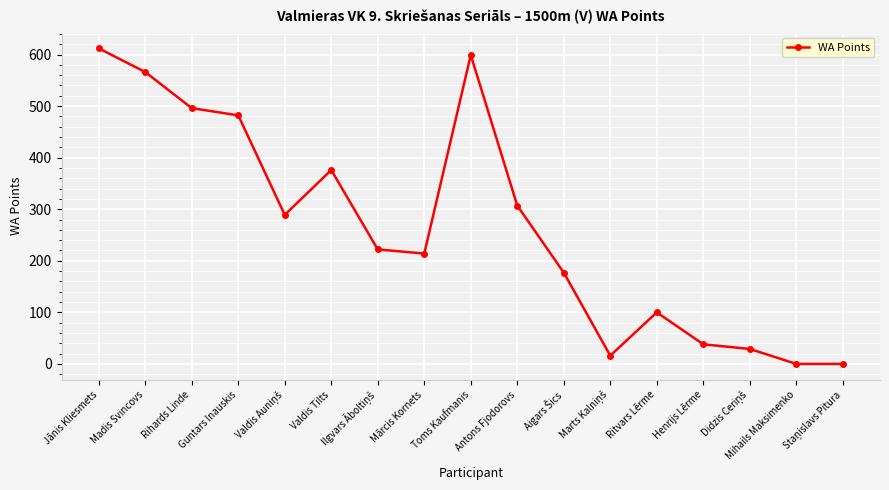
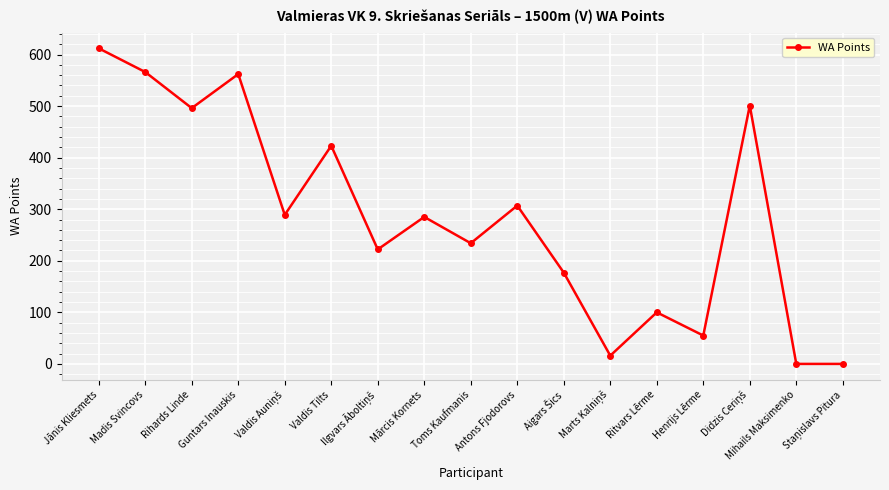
  {
    "Jānis Kliesmets": 610,
    "Madis Svincovs": 570,
    "Rihards Linde": 500,
-   "Guntars Inauskis": 480,
+   "Guntars Inauskis": 560,
    "Valdis Auniņš": 290,
-   "Valdis Tilts": 380,
+   "Valdis Tilts": 420,
    "Ilgvars Āboltiņš": 220,
-   "Mārcis Kornets": 210,
-   "Toms Kaufmanis": 600,
+   "Mārcis Kornets": 290,
+   "Toms Kaufmanis": 230,
    "Antons Fjodorovs": 310,
    "Aigars Šics": 180,
    "Marts Kalniņš": 20,
    "Ritvars Lērme": 100,
-   "Henrijs Lērme": 40,
-   "Didzis Ceriņš": 30,
+   "Henrijs Lērme": 60,
+   "Didzis Ceriņš": 500,
    "Mihails Maksimenko": 0,
    "Staņislavs Pitura": 0
  }
